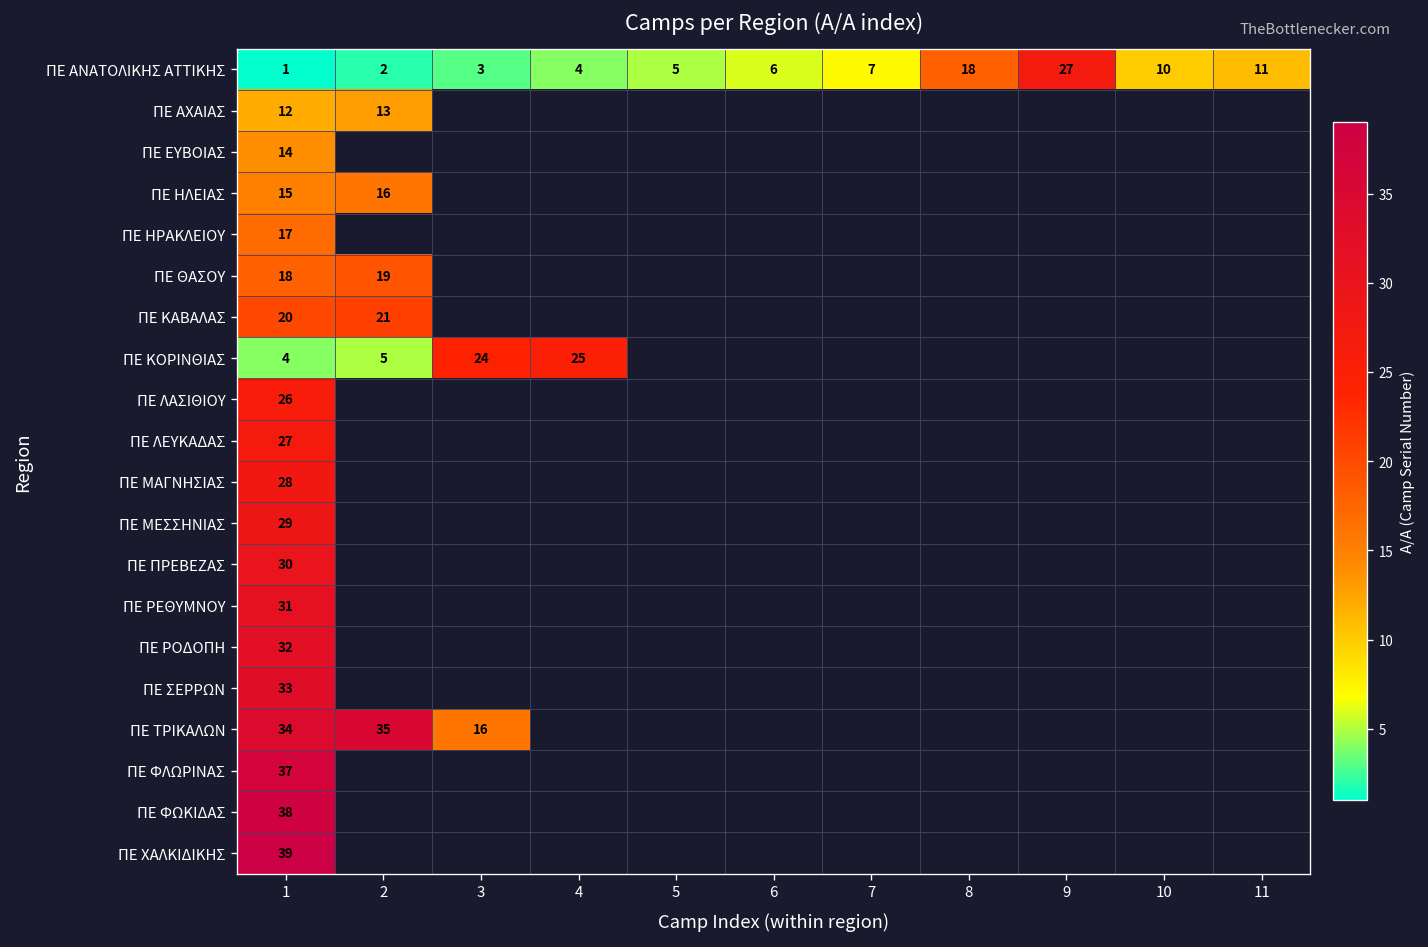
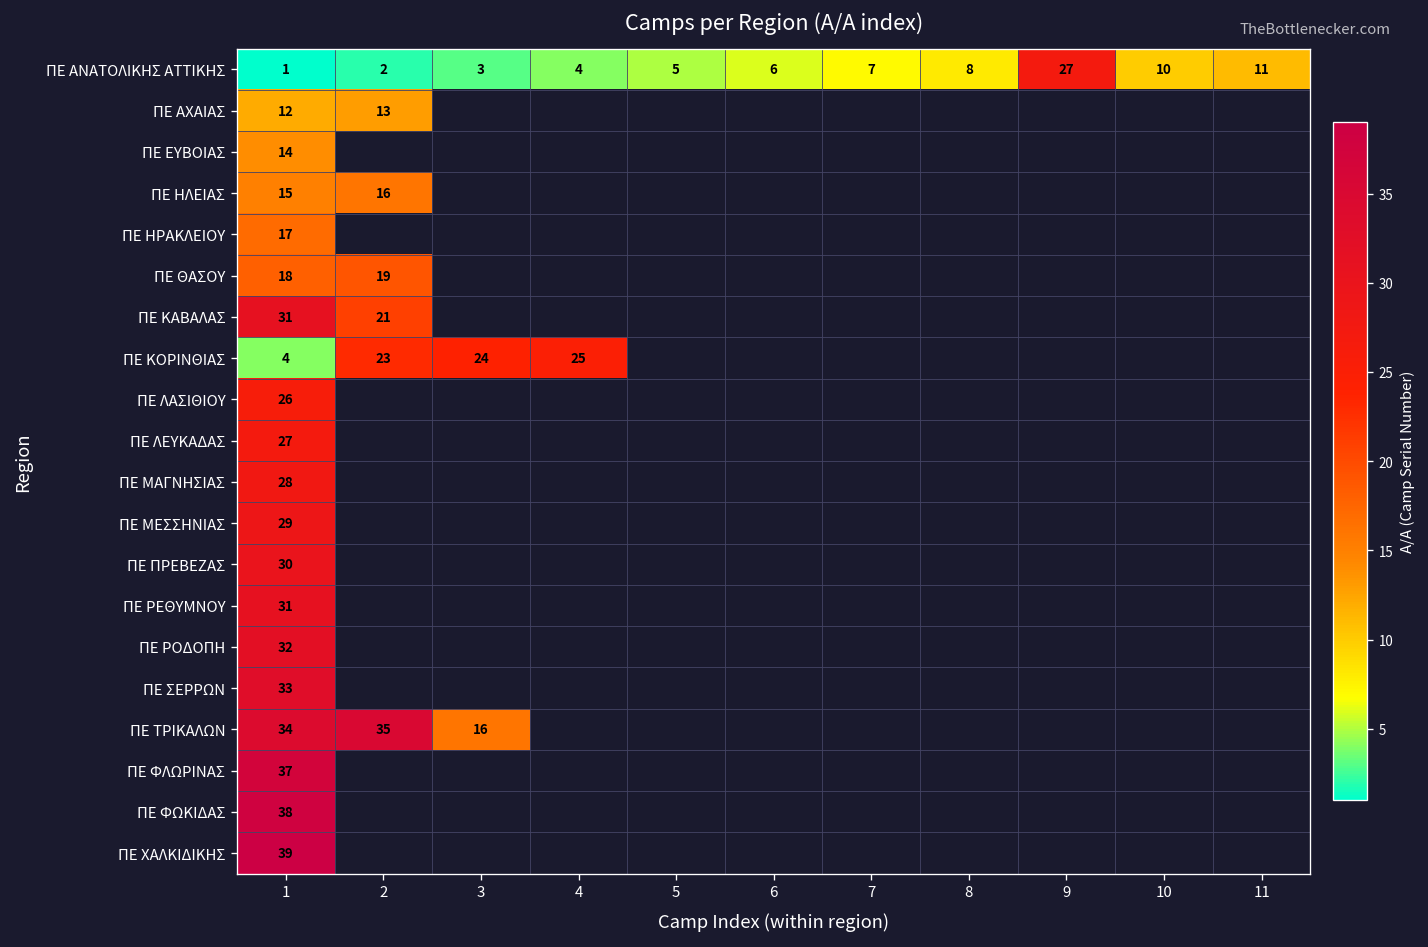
  {
    "ΠΕ ΑΝΑΤΟΛΙΚΗΣ ΑΤΤΙΚΗΣ": {
      "1": 1,
      "2": 2,
      "3": 3,
      "4": 4,
      "5": 5,
      "6": 6,
      "7": 7,
-     "8": 18,
+     "8": 8,
      "9": 27,
      "10": 10,
      "11": 11
    },
    "ΠΕ ΑΧΑΙΑΣ": {
      "1": 12,
      "2": 13
    },
    "ΠΕ ΕΥΒΟΙΑΣ": {
      "1": 14
    },
    "ΠΕ ΗΛΕΙΑΣ": {
      "1": 15,
      "2": 16
    },
    "ΠΕ ΗΡΑΚΛΕΙΟΥ": {
      "1": 17
    },
    "ΠΕ ΘΑΣΟΥ": {
      "1": 18,
      "2": 19
    },
    "ΠΕ ΚΑΒΑΛΑΣ": {
-     "1": 20,
+     "1": 31,
      "2": 21
    },
    "ΠΕ ΚΟΡΙΝΘΙΑΣ": {
      "1": 4,
-     "2": 5,
+     "2": 23,
      "3": 24,
      "4": 25
    },
    "ΠΕ ΛΑΣΙΘΙΟΥ": {
      "1": 26
    },
    "ΠΕ ΛΕΥΚΑΔΑΣ": {
      "1": 27
    },
    "ΠΕ ΜΑΓΝΗΣΙΑΣ": {
      "1": 28
    },
    "ΠΕ ΜΕΣΣΗΝΙΑΣ": {
      "1": 29
    },
    "ΠΕ ΠΡΕΒΕΖΑΣ": {
      "1": 30
    },
    "ΠΕ ΡΕΘΥΜΝΟΥ": {
      "1": 31
    },
    "ΠΕ ΡΟΔΟΠΗ": {
      "1": 32
    },
    "ΠΕ ΣΕΡΡΩΝ": {
      "1": 33
    },
    "ΠΕ ΤΡΙΚΑΛΩΝ": {
      "1": 34,
      "2": 35,
      "3": 16
    },
    "ΠΕ ΦΛΩΡΙΝΑΣ": {
      "1": 37
    },
    "ΠΕ ΦΩΚΙΔΑΣ": {
      "1": 38
    },
    "ΠΕ ΧΑΛΚΙΔΙΚΗΣ": {
      "1": 39
    }
  }
